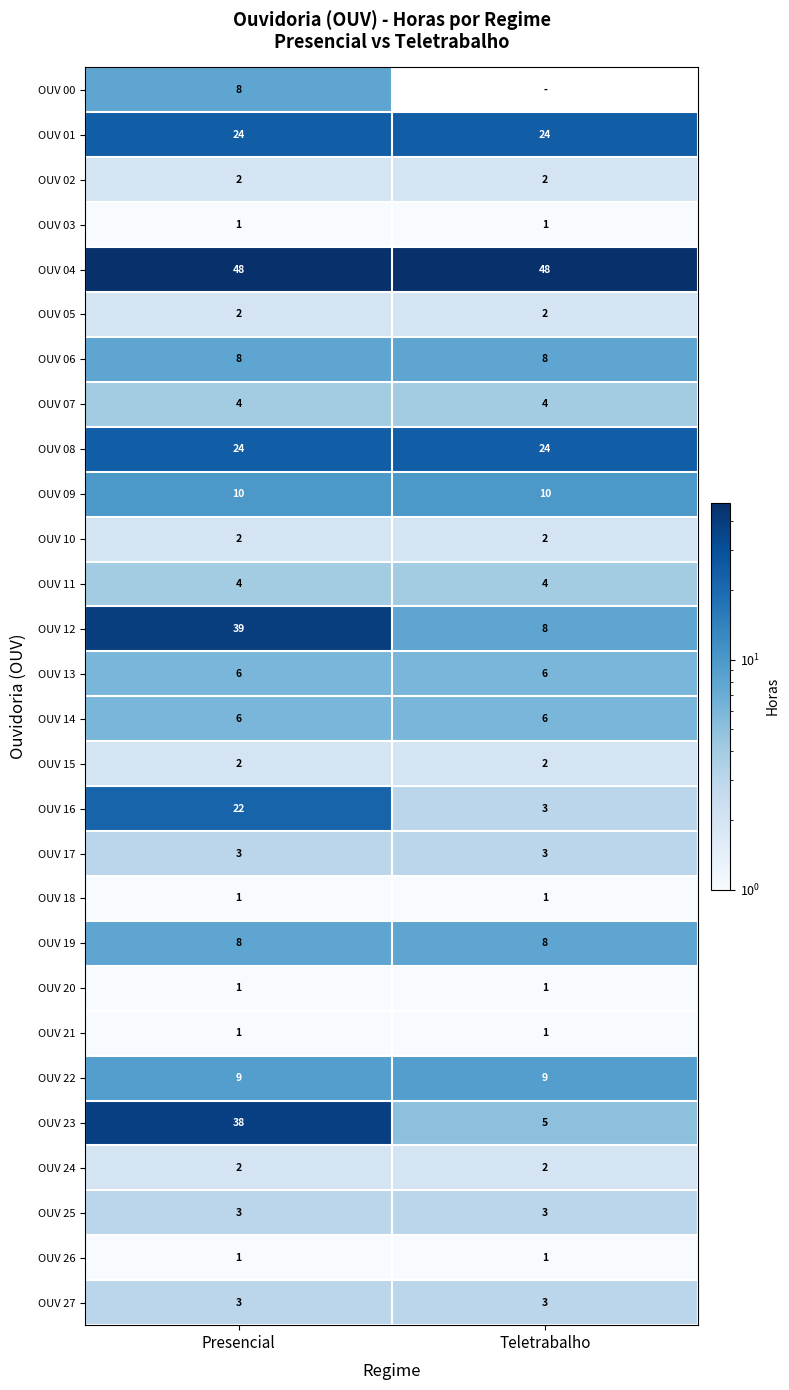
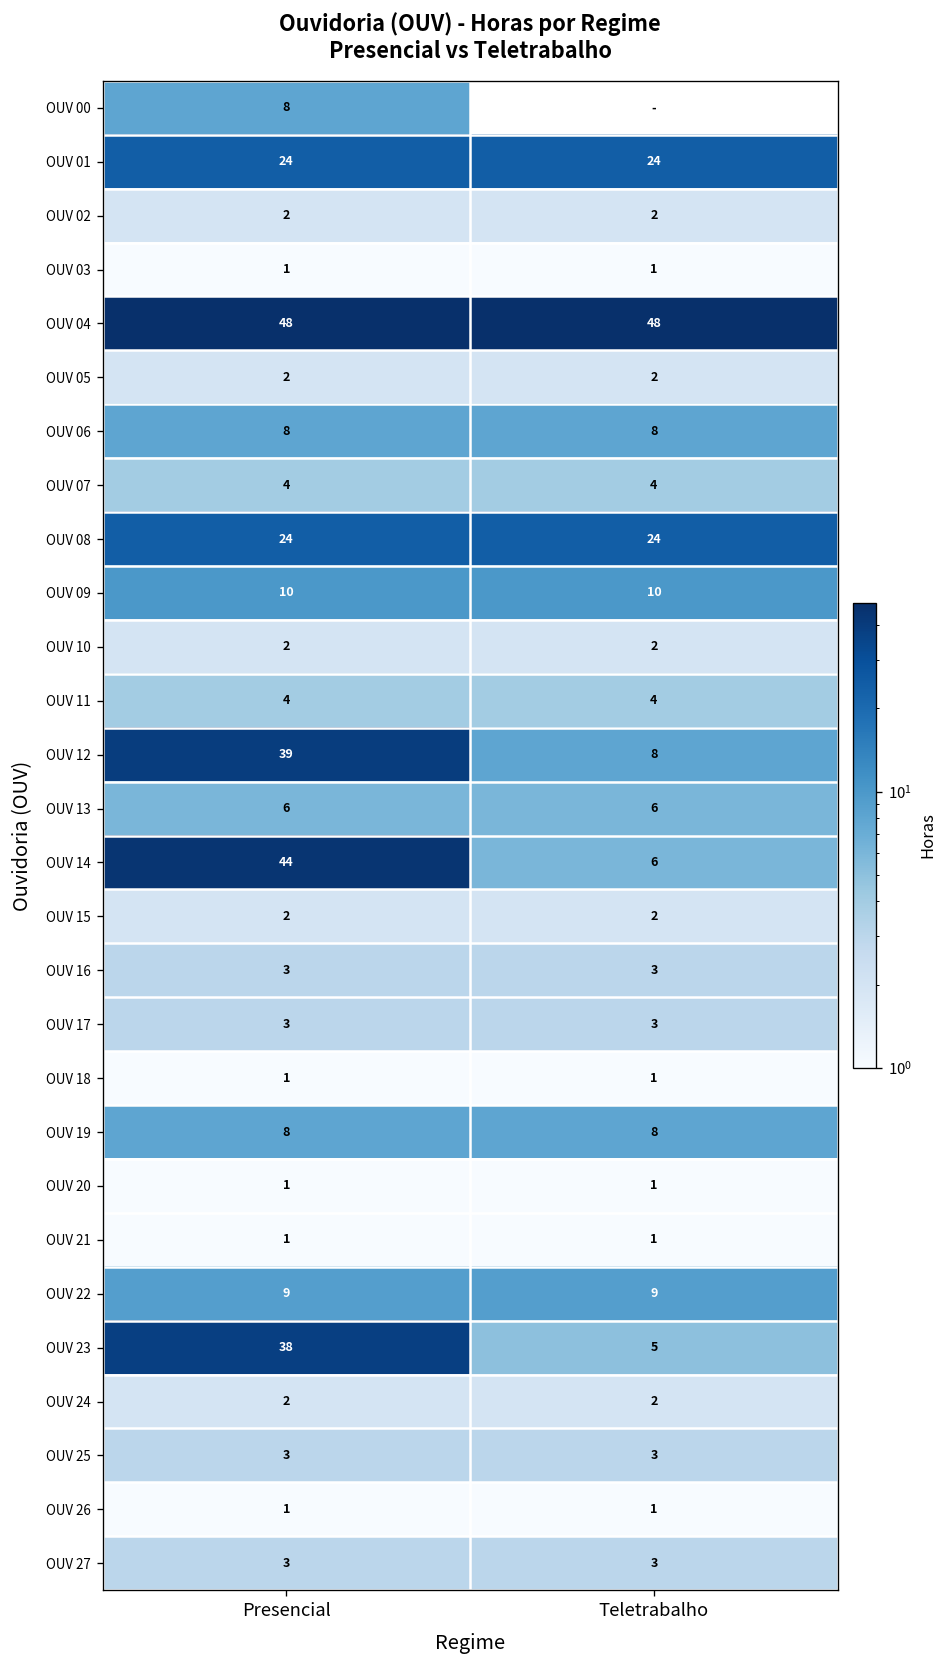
  {
    "OUV 00": {
      "Presencial": 8
    },
    "OUV 01": {
      "Presencial": 24,
      "Teletrabalho": 24
    },
    "OUV 02": {
      "Presencial": 2,
      "Teletrabalho": 2
    },
    "OUV 03": {
      "Presencial": 1,
      "Teletrabalho": 1
    },
    "OUV 04": {
      "Presencial": 48,
      "Teletrabalho": 48
    },
    "OUV 05": {
      "Presencial": 2,
      "Teletrabalho": 2
    },
    "OUV 06": {
      "Presencial": 8,
      "Teletrabalho": 8
    },
    "OUV 07": {
      "Presencial": 4,
      "Teletrabalho": 4
    },
    "OUV 08": {
      "Presencial": 24,
      "Teletrabalho": 24
    },
    "OUV 09": {
      "Presencial": 10,
      "Teletrabalho": 10
    },
    "OUV 10": {
      "Presencial": 2,
      "Teletrabalho": 2
    },
    "OUV 11": {
      "Presencial": 4,
      "Teletrabalho": 4
    },
    "OUV 12": {
      "Presencial": 39,
      "Teletrabalho": 8
    },
    "OUV 13": {
      "Presencial": 6,
      "Teletrabalho": 6
    },
    "OUV 14": {
-     "Presencial": 6,
+     "Presencial": 44,
      "Teletrabalho": 6
    },
    "OUV 15": {
      "Presencial": 2,
      "Teletrabalho": 2
    },
    "OUV 16": {
-     "Presencial": 22,
+     "Presencial": 3,
      "Teletrabalho": 3
    },
    "OUV 17": {
      "Presencial": 3,
      "Teletrabalho": 3
    },
    "OUV 18": {
      "Presencial": 1,
      "Teletrabalho": 1
    },
    "OUV 19": {
      "Presencial": 8,
      "Teletrabalho": 8
    },
    "OUV 20": {
      "Presencial": 1,
      "Teletrabalho": 1
    },
    "OUV 21": {
      "Presencial": 1,
      "Teletrabalho": 1
    },
    "OUV 22": {
      "Presencial": 9,
      "Teletrabalho": 9
    },
    "OUV 23": {
      "Presencial": 38,
      "Teletrabalho": 5
    },
    "OUV 24": {
      "Presencial": 2,
      "Teletrabalho": 2
    },
    "OUV 25": {
      "Presencial": 3,
      "Teletrabalho": 3
    },
    "OUV 26": {
      "Presencial": 1,
      "Teletrabalho": 1
    },
    "OUV 27": {
      "Presencial": 3,
      "Teletrabalho": 3
    }
  }
